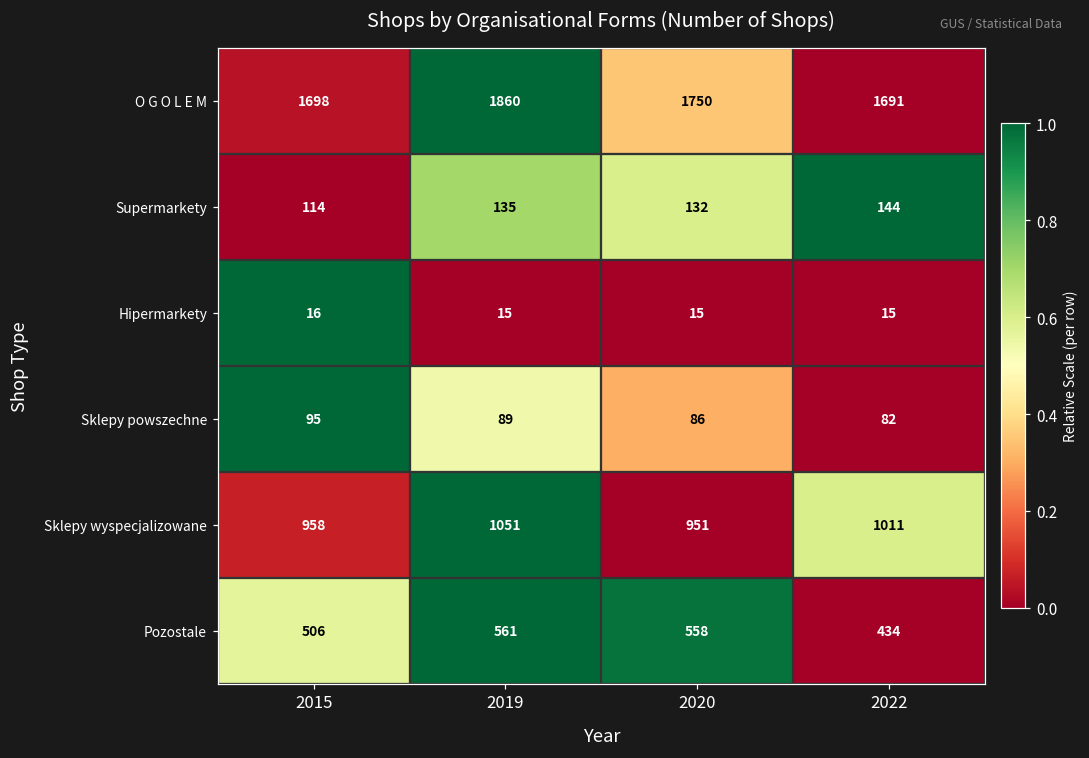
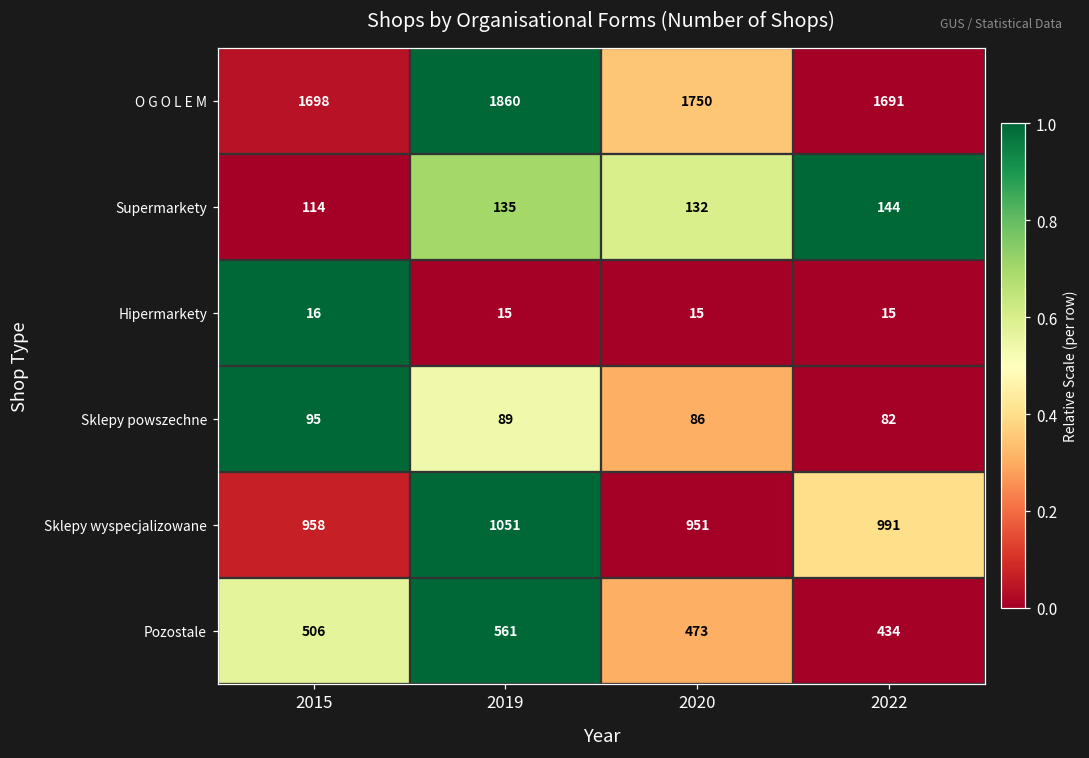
  {
    "O G O L E M": {
      "2015": 1698,
      "2019": 1860,
      "2020": 1750,
      "2022": 1691
    },
    "Supermarkety": {
      "2015": 114,
      "2019": 135,
      "2020": 132,
      "2022": 144
    },
    "Hipermarkety": {
      "2015": 16,
      "2019": 15,
      "2020": 15,
      "2022": 15
    },
    "Sklepy powszechne": {
      "2015": 95,
      "2019": 89,
      "2020": 86,
      "2022": 82
    },
    "Sklepy wyspecjalizowane": {
      "2015": 958,
      "2019": 1051,
      "2020": 951,
-     "2022": 1011
+     "2022": 991
    },
    "Pozostale": {
      "2015": 506,
      "2019": 561,
-     "2020": 558,
+     "2020": 473,
      "2022": 434
    }
  }
